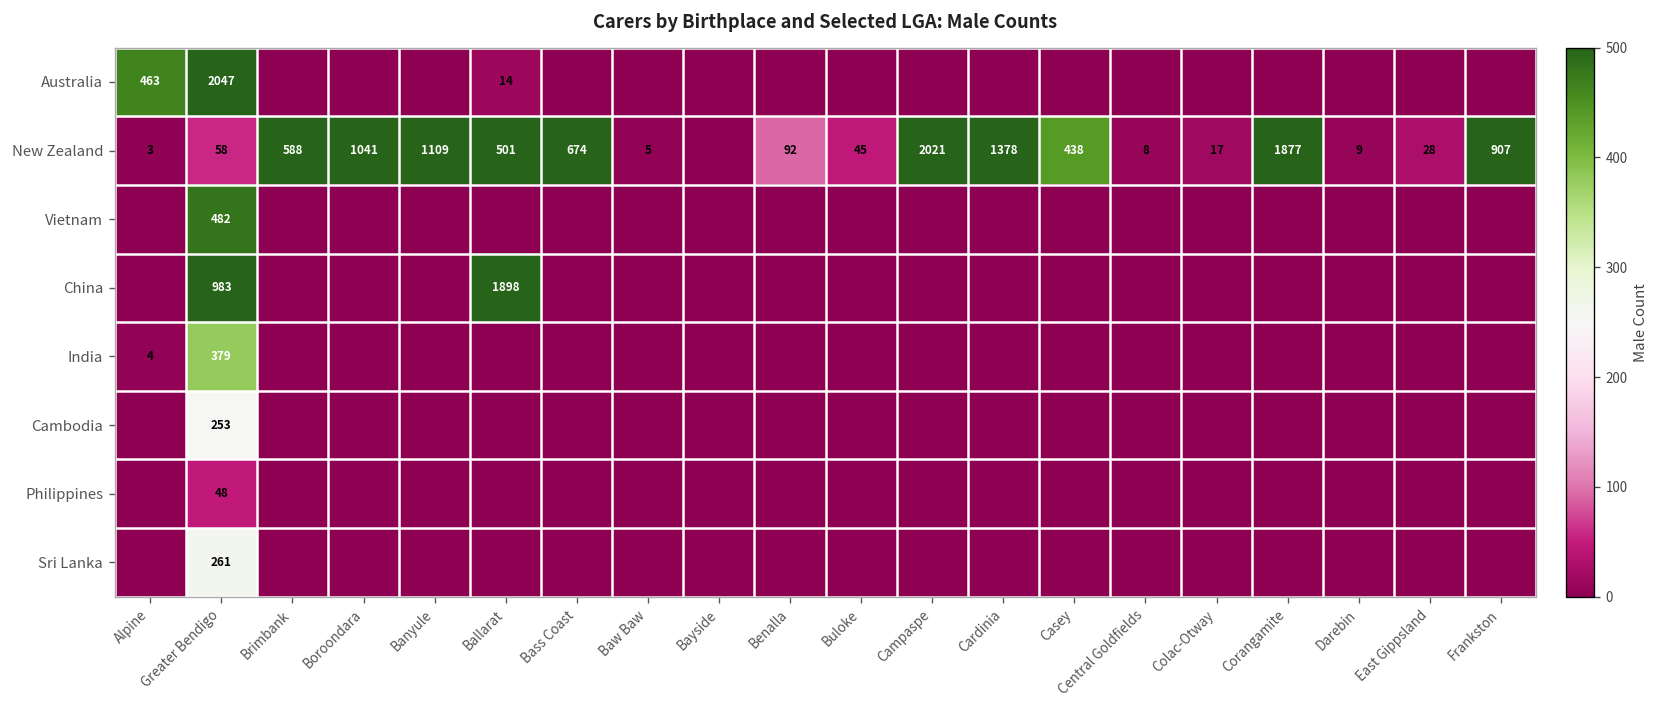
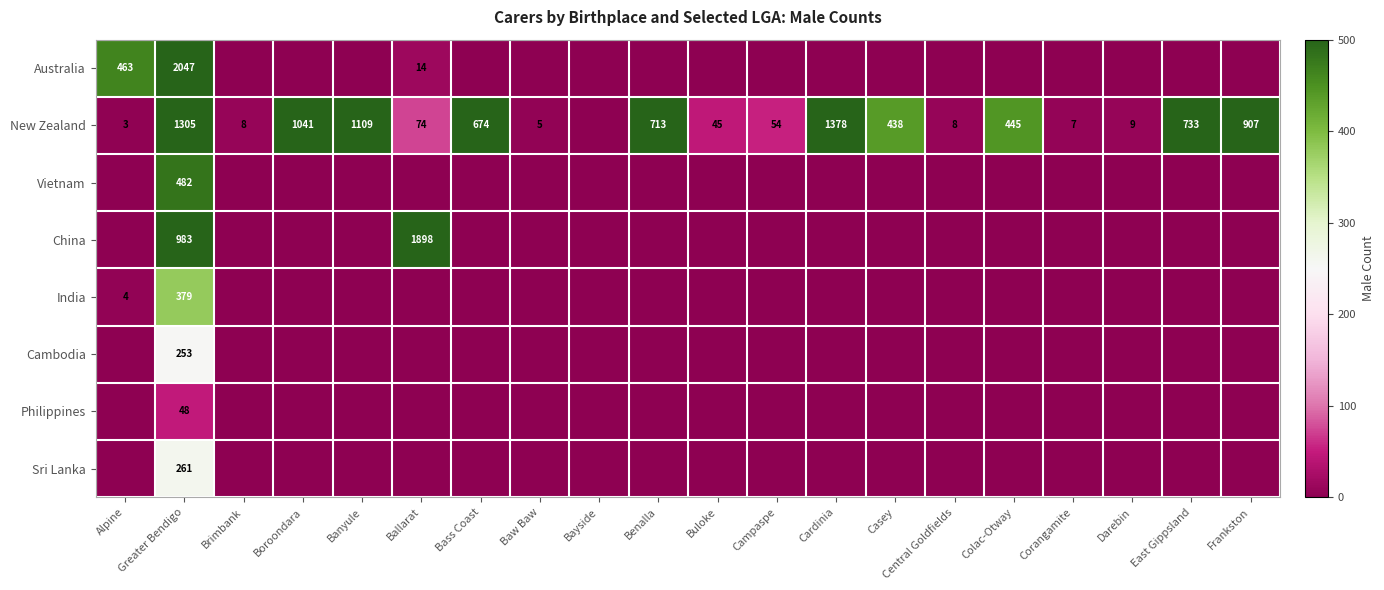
  {
    "Australia": {
      "Alpine": 463,
      "Greater Bendigo": 2047,
      "Ballarat": 14
    },
    "New Zealand": {
      "Alpine": 3,
-     "Greater Bendigo": 58,
-     "Brimbank": 588,
+     "Greater Bendigo": 1305,
+     "Brimbank": 8,
      "Boroondara": 1041,
      "Banyule": 1109,
-     "Ballarat": 501,
+     "Ballarat": 74,
      "Bass Coast": 674,
      "Baw Baw": 5,
-     "Benalla": 92,
+     "Benalla": 713,
      "Buloke": 45,
-     "Campaspe": 2021,
+     "Campaspe": 54,
      "Cardinia": 1378,
      "Casey": 438,
      "Central Goldfields": 8,
-     "Colac-Otway": 17,
-     "Corangamite": 1877,
+     "Colac-Otway": 445,
+     "Corangamite": 7,
      "Darebin": 9,
-     "East Gippsland": 28,
+     "East Gippsland": 733,
      "Frankston": 907
    },
    "Vietnam": {
      "Greater Bendigo": 482
    },
    "China": {
      "Greater Bendigo": 983,
      "Ballarat": 1898
    },
    "India": {
      "Alpine": 4,
      "Greater Bendigo": 379
    },
    "Cambodia": {
      "Greater Bendigo": 253
    },
    "Philippines": {
      "Greater Bendigo": 48
    },
    "Sri Lanka": {
      "Greater Bendigo": 261
    }
  }
